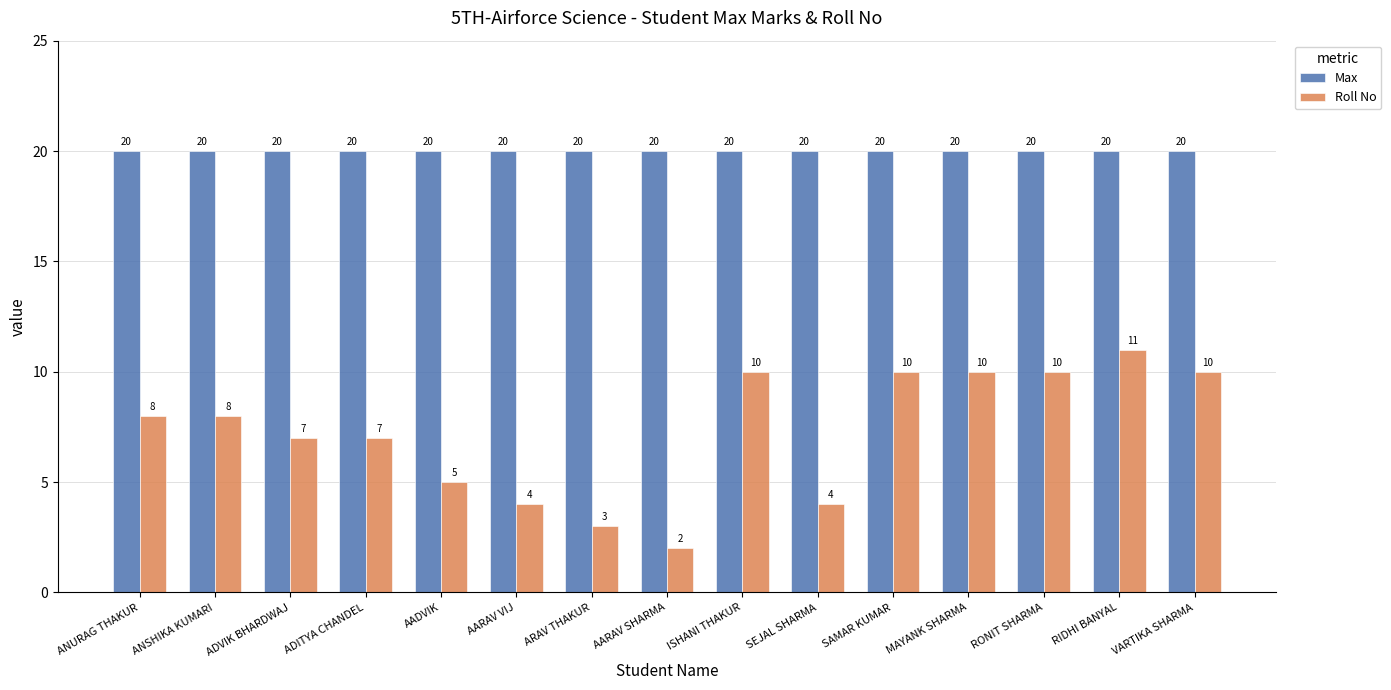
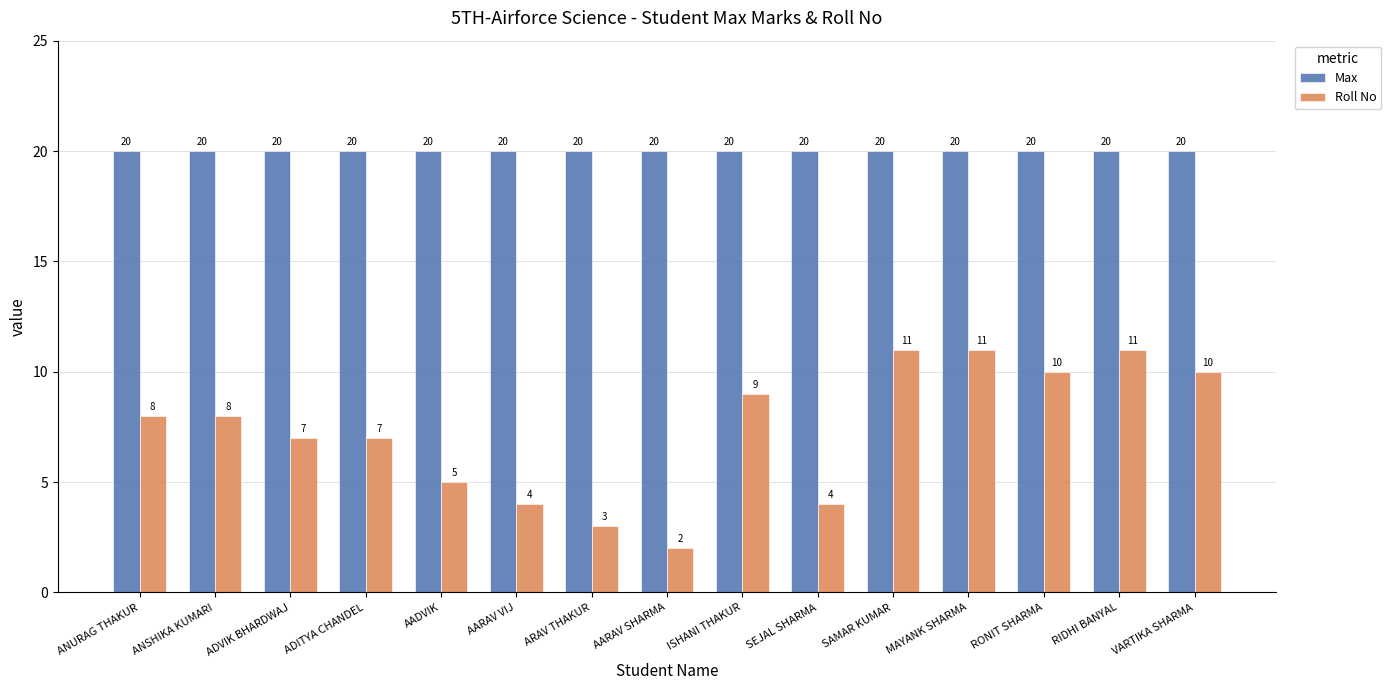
  {
    "Max": {
      "ANURAG THAKUR": 20,
      "ANSHIKA KUMARI": 20,
      "ADVIK BHARDWAJ": 20,
      "ADITYA CHANDEL": 20,
      "AADVIK": 20,
      "AARAV VIJ": 20,
      "ARAV THAKUR": 20,
      "AARAV SHARMA": 20,
      "ISHANI THAKUR": 20,
      "SEJAL SHARMA": 20,
      "SAMAR KUMAR": 20,
      "MAYANK SHARMA": 20,
      "RONIT SHARMA": 20,
      "RIDHI BANYAL": 20,
      "VARTIKA SHARMA": 20
    },
    "Roll No": {
      "ANURAG THAKUR": 8,
      "ANSHIKA KUMARI": 8,
      "ADVIK BHARDWAJ": 7,
      "ADITYA CHANDEL": 7,
      "AADVIK": 5,
      "AARAV VIJ": 4,
      "ARAV THAKUR": 3,
      "AARAV SHARMA": 2,
-     "ISHANI THAKUR": 10,
+     "ISHANI THAKUR": 9,
      "SEJAL SHARMA": 4,
-     "SAMAR KUMAR": 10,
-     "MAYANK SHARMA": 10,
+     "SAMAR KUMAR": 11,
+     "MAYANK SHARMA": 11,
      "RONIT SHARMA": 10,
      "RIDHI BANYAL": 11,
      "VARTIKA SHARMA": 10
    }
  }
